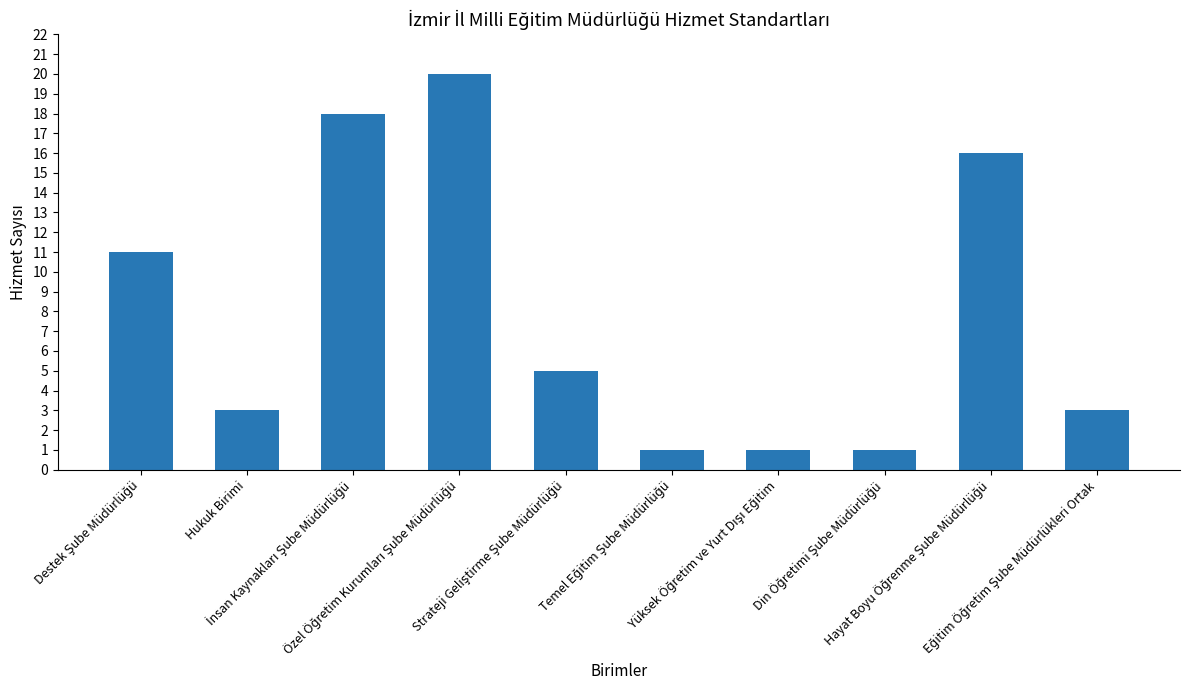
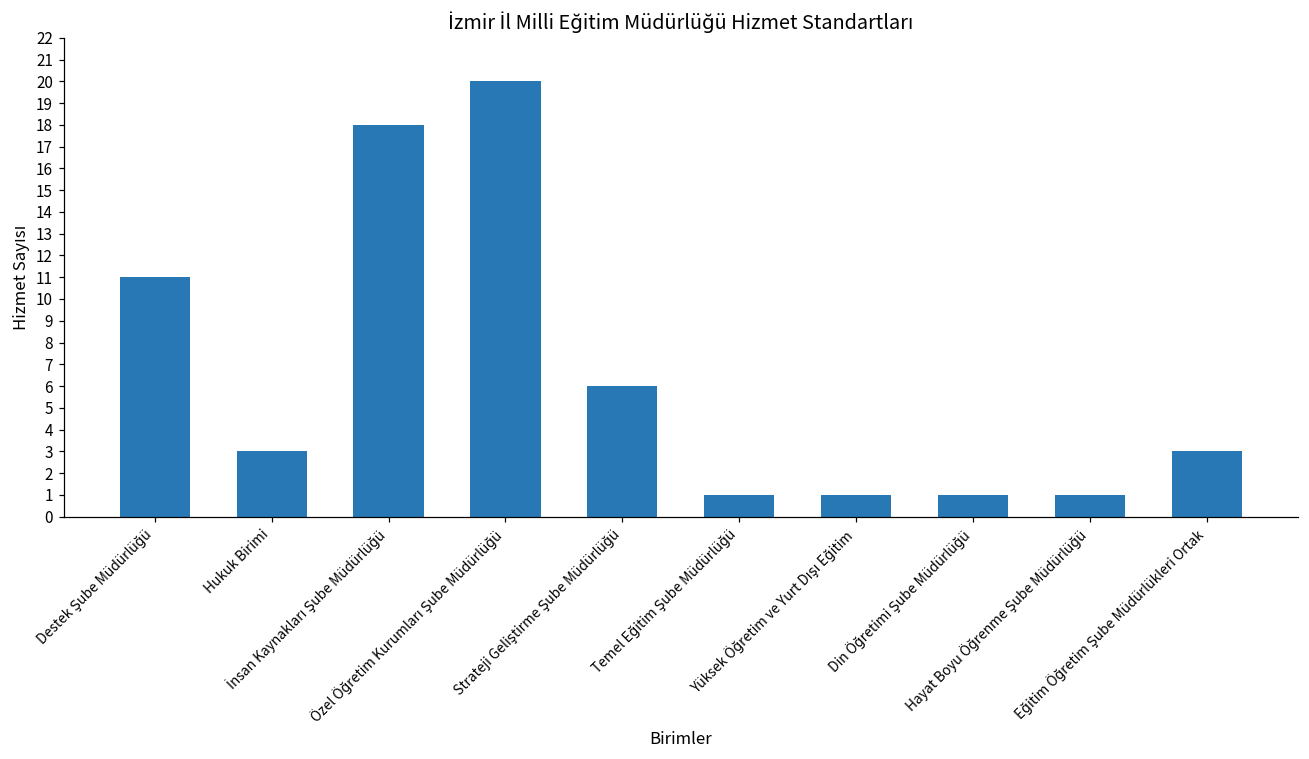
  {
    "Destek Şube Müdürlüğü": 11,
    "Hukuk Birimi": 3,
    "İnsan Kaynakları Şube Müdürlüğü": 18,
    "Özel Öğretim Kurumları Şube Müdürlüğü": 20,
-   "Strateji Geliştirme Şube Müdürlüğü": 5,
+   "Strateji Geliştirme Şube Müdürlüğü": 6,
    "Temel Eğitim Şube Müdürlüğü": 1,
    "Yüksek Öğretim ve Yurt Dışı Eğitim": 1,
    "Din Öğretimi Şube Müdürlüğü": 1,
-   "Hayat Boyu Öğrenme Şube Müdürlüğü": 16,
+   "Hayat Boyu Öğrenme Şube Müdürlüğü": 1,
    "Eğitim Öğretim Şube Müdürlükleri Ortak": 3
  }
